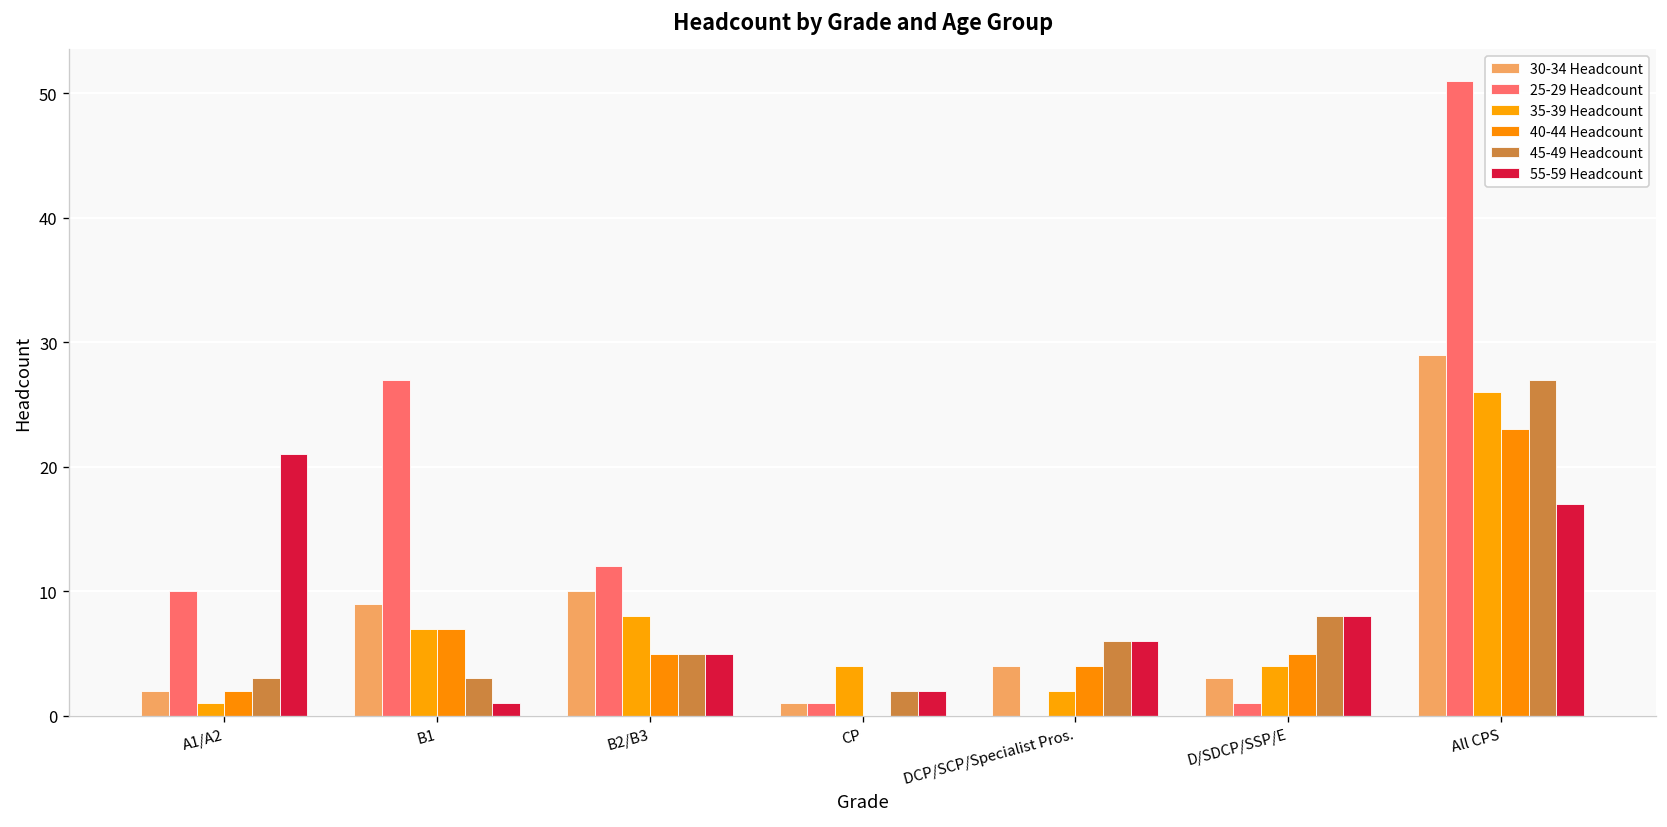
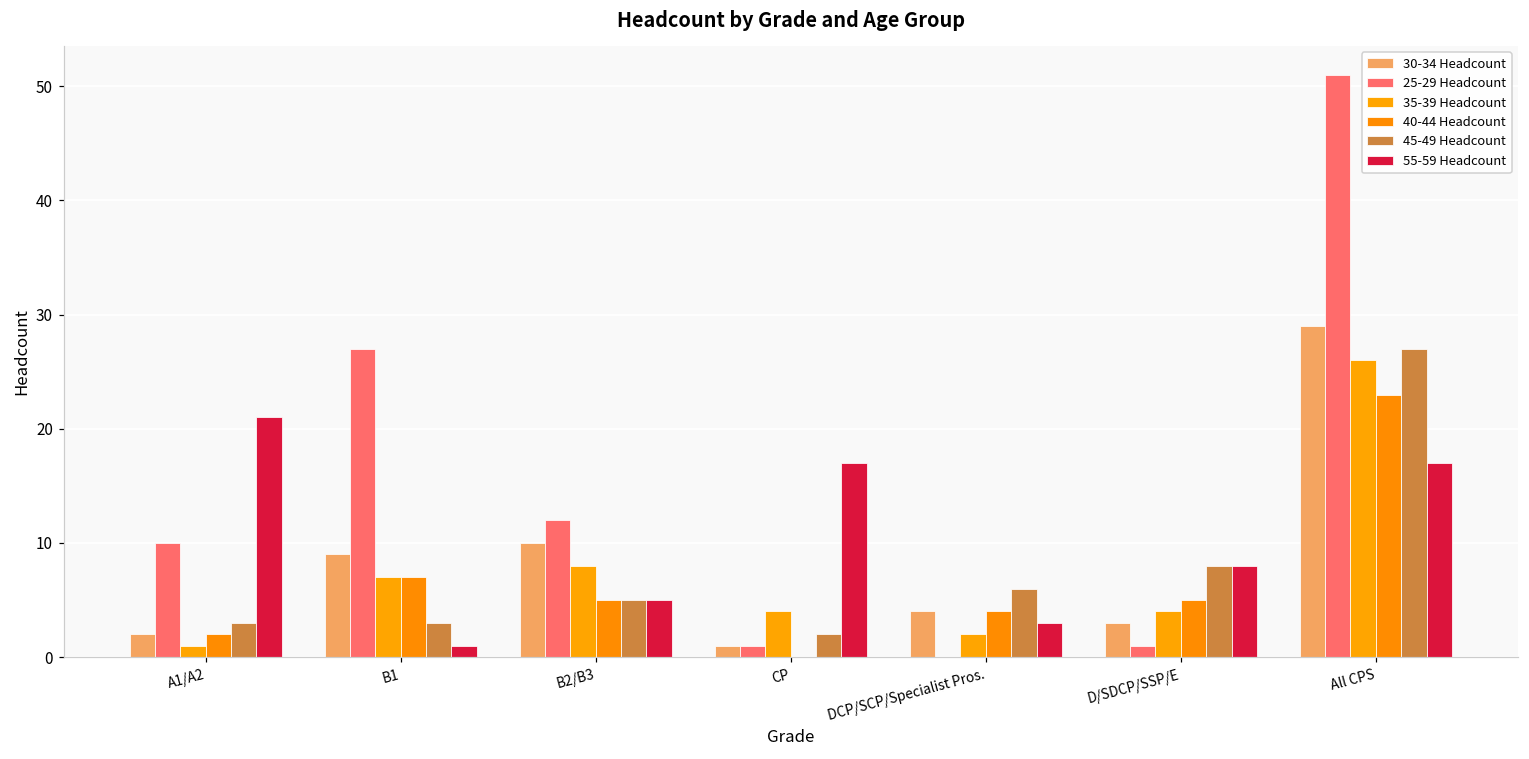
  {
    "55-59 Headcount": {
      "A1/A2": 21,
      "B1": 1,
      "B2/B3": 5,
-     "CP": 2,
-     "DCP/SCP/Specialist Pros.": 6,
+     "CP": 17,
+     "DCP/SCP/Specialist Pros.": 3,
      "D/SDCP/SSP/E": 8,
      "All CPS": 17
    }
  }
